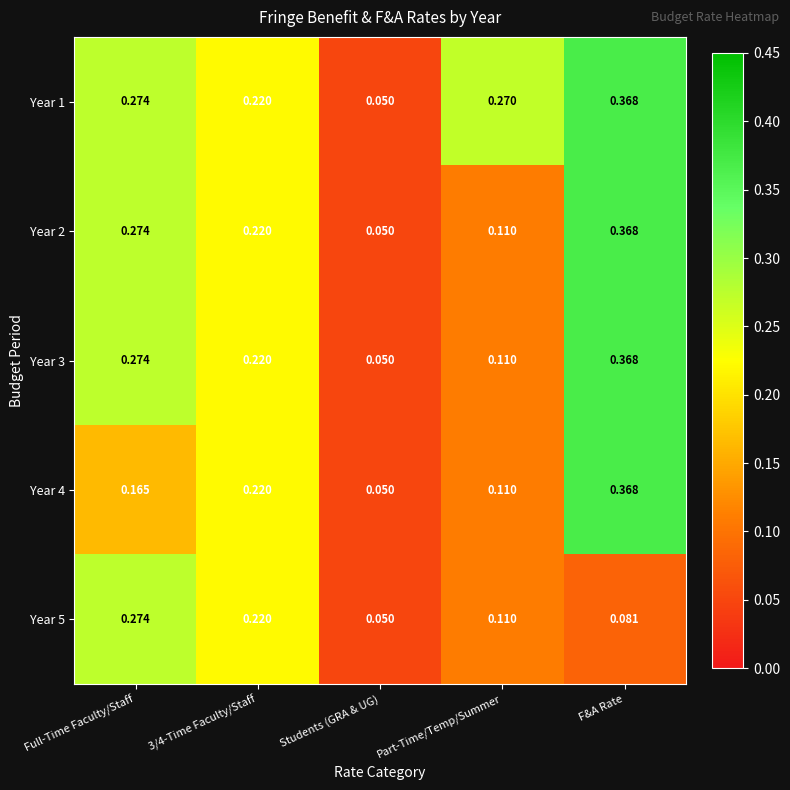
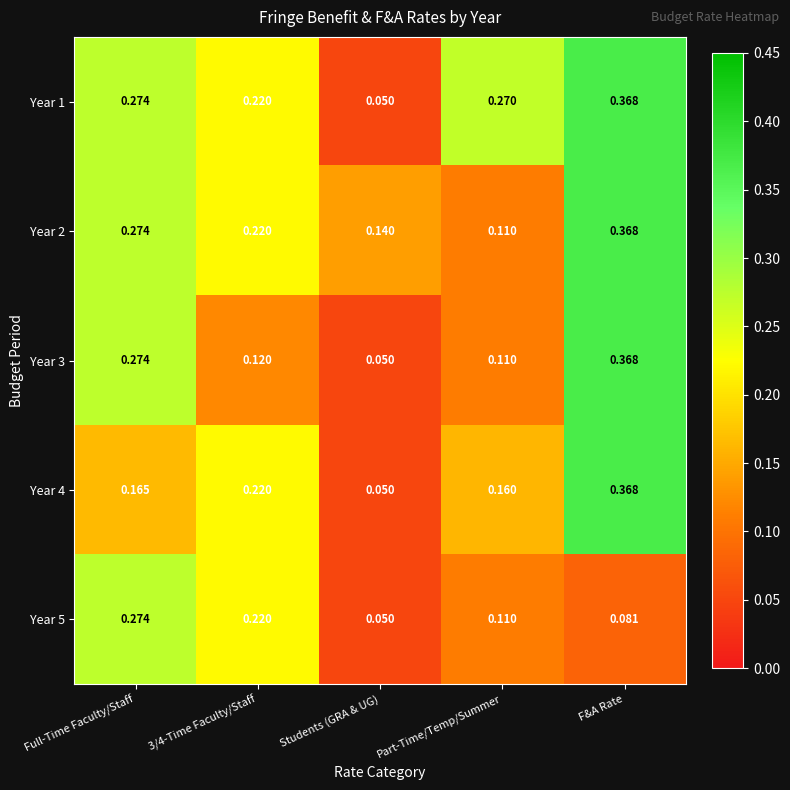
  {
    "Year 1": {
      "Full-Time Faculty/Staff": 0.274,
      "3/4-Time Faculty/Staff": 0.220,
      "Students (GRA & UG)": 0.050,
      "Part-Time/Temp/Summer": 0.270,
      "F&A Rate": 0.368
    },
    "Year 2": {
      "Full-Time Faculty/Staff": 0.274,
      "3/4-Time Faculty/Staff": 0.220,
-     "Students (GRA & UG)": 0.050,
+     "Students (GRA & UG)": 0.140,
      "Part-Time/Temp/Summer": 0.110,
      "F&A Rate": 0.368
    },
    "Year 3": {
      "Full-Time Faculty/Staff": 0.274,
-     "3/4-Time Faculty/Staff": 0.220,
+     "3/4-Time Faculty/Staff": 0.120,
      "Students (GRA & UG)": 0.050,
      "Part-Time/Temp/Summer": 0.110,
      "F&A Rate": 0.368
    },
    "Year 4": {
      "Full-Time Faculty/Staff": 0.165,
      "3/4-Time Faculty/Staff": 0.220,
      "Students (GRA & UG)": 0.050,
-     "Part-Time/Temp/Summer": 0.110,
+     "Part-Time/Temp/Summer": 0.160,
      "F&A Rate": 0.368
    },
    "Year 5": {
      "Full-Time Faculty/Staff": 0.274,
      "3/4-Time Faculty/Staff": 0.220,
      "Students (GRA & UG)": 0.050,
      "Part-Time/Temp/Summer": 0.110,
      "F&A Rate": 0.081
    }
  }
